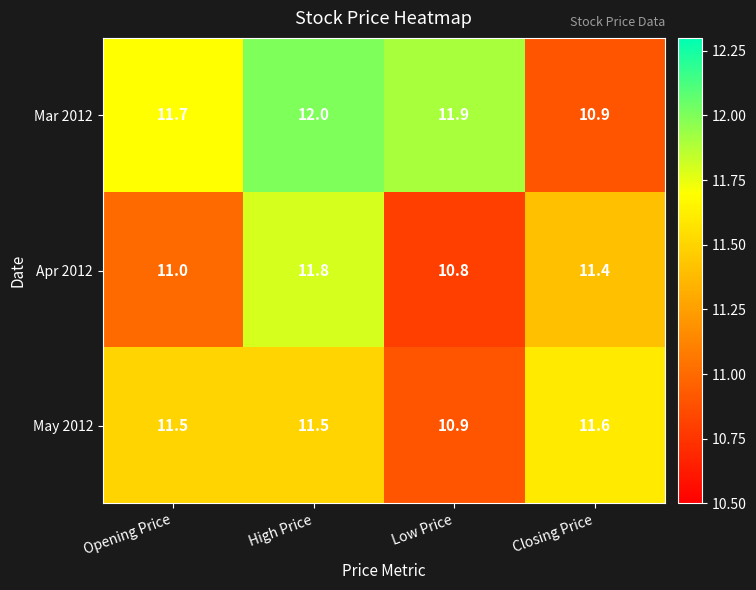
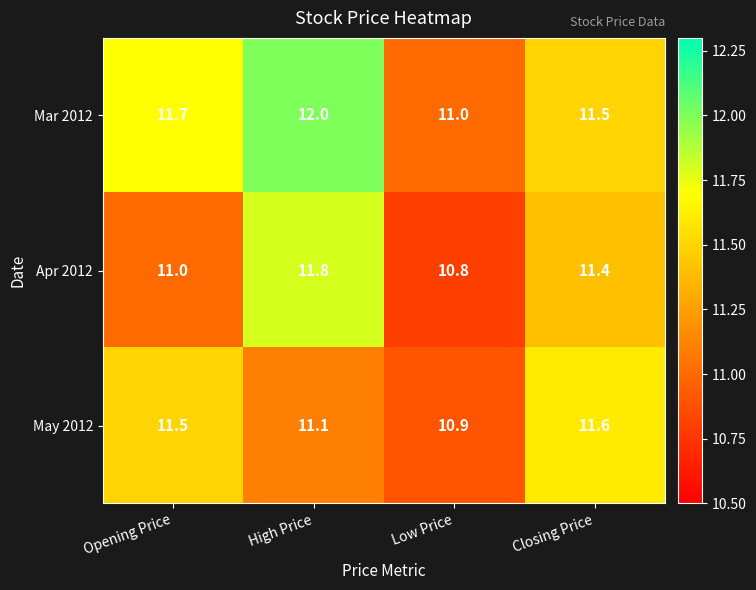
  {
    "Mar 2012": {
      "Opening Price": 11.7,
      "High Price": 12.0,
-     "Low Price": 11.9,
-     "Closing Price": 10.9
+     "Low Price": 11.0,
+     "Closing Price": 11.5
    },
    "Apr 2012": {
      "Opening Price": 11.0,
      "High Price": 11.8,
      "Low Price": 10.8,
      "Closing Price": 11.4
    },
    "May 2012": {
      "Opening Price": 11.5,
-     "High Price": 11.5,
+     "High Price": 11.1,
      "Low Price": 10.9,
      "Closing Price": 11.6
    }
  }
